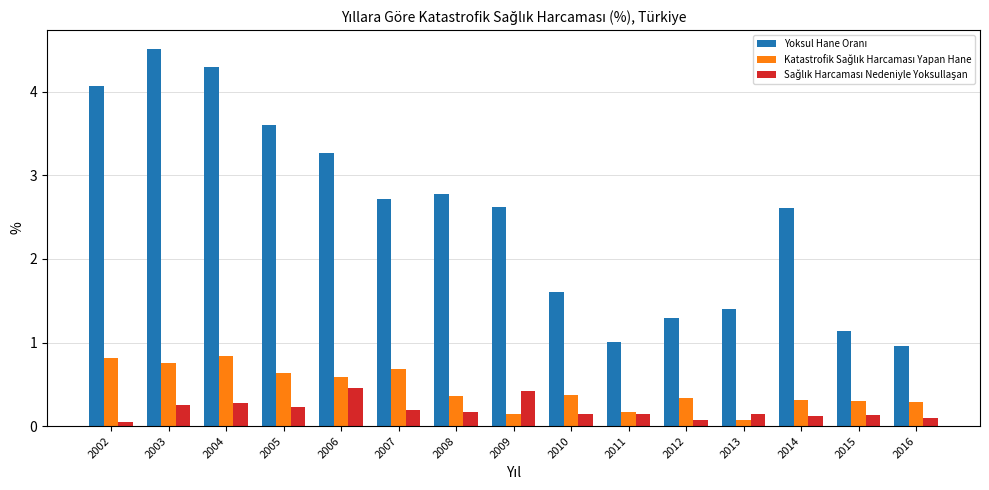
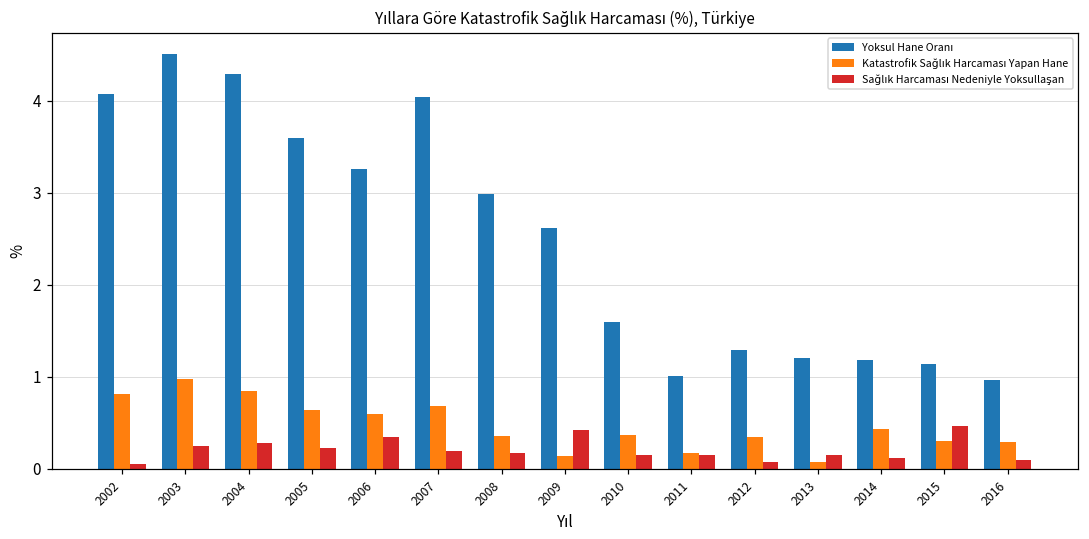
  {
    "Yoksul Hane Oranı": {
      "2002": 4.1,
      "2003": 4.5,
      "2004": 4.3,
      "2005": 3.6,
      "2006": 3.3,
-     "2007": 2.7,
-     "2008": 2.8,
+     "2007": 4.0,
+     "2008": 3.0,
      "2009": 2.6,
      "2010": 1.6,
      "2011": 1.0,
      "2012": 1.3,
-     "2013": 1.4,
-     "2014": 2.6,
+     "2013": 1.2,
+     "2014": 1.2,
      "2015": 1.1,
      "2016": 1.0
    },
    "Katastrofik Sağlık Harcaması Yapan Hane": {
      "2002": 0.8,
-     "2003": 0.8,
+     "2003": 1.0,
      "2004": 0.8,
      "2005": 0.6,
      "2006": 0.6,
      "2007": 0.7,
      "2008": 0.4,
      "2009": 0.1,
      "2010": 0.4,
      "2011": 0.2,
      "2012": 0.3,
      "2013": 0.1,
-     "2014": 0.3,
+     "2014": 0.4,
      "2015": 0.3,
      "2016": 0.3
    },
    "Sağlık Harcaması Nedeniyle Yoksullaşan": {
      "2002": 0.1,
      "2003": 0.3,
      "2004": 0.3,
      "2005": 0.2,
-     "2006": 0.5,
+     "2006": 0.3,
      "2007": 0.2,
      "2008": 0.2,
      "2009": 0.4,
      "2010": 0.2,
      "2011": 0.2,
      "2012": 0.1,
      "2013": 0.2,
      "2014": 0.1,
-     "2015": 0.1,
+     "2015": 0.5,
      "2016": 0.1
    }
  }
